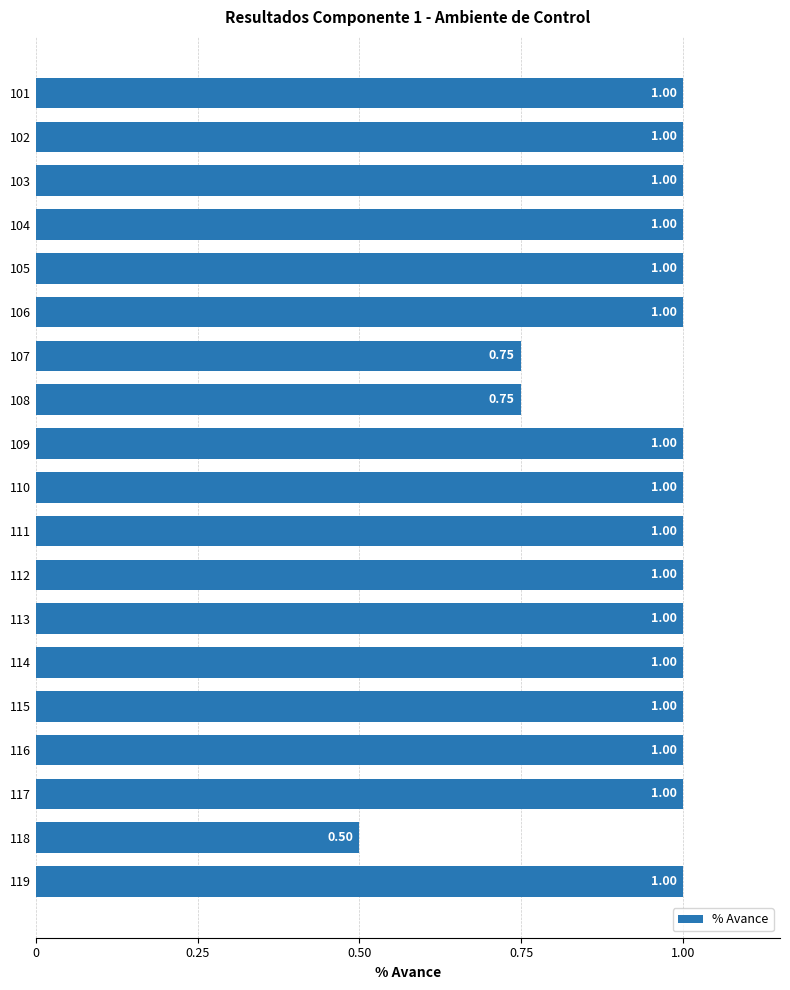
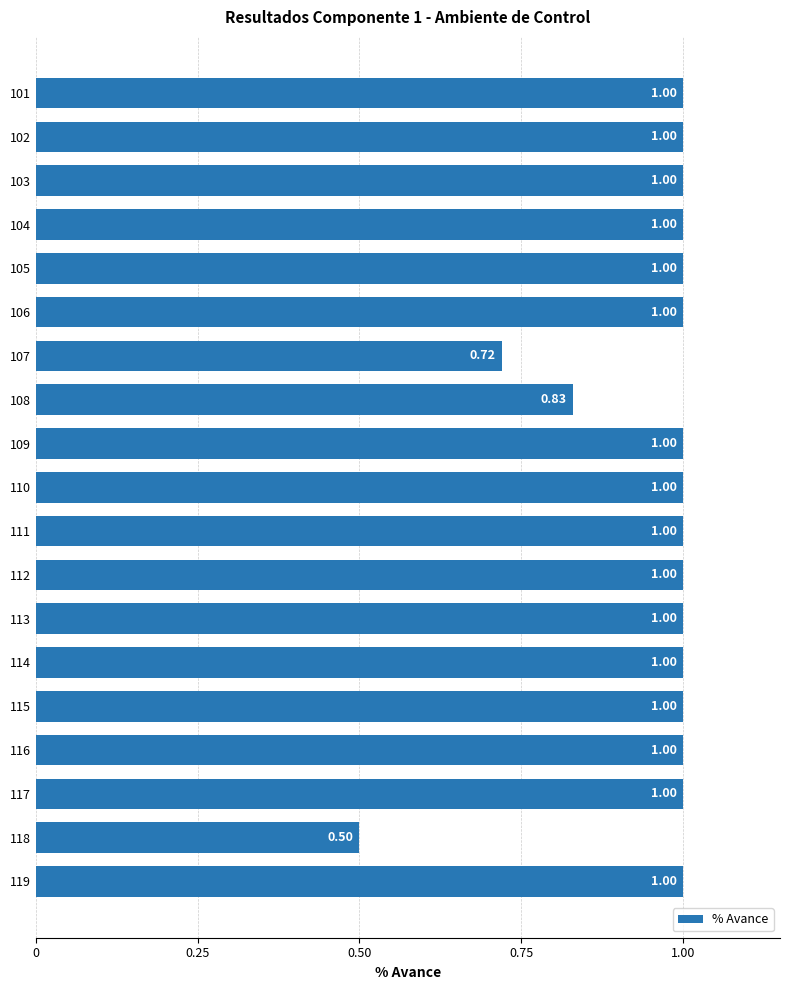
  {
    "101": 1.00,
    "102": 1.00,
    "103": 1.00,
    "104": 1.00,
    "105": 1.00,
    "106": 1.00,
-   "107": 0.75,
-   "108": 0.75,
+   "107": 0.72,
+   "108": 0.83,
    "109": 1.00,
    "110": 1.00,
    "111": 1.00,
    "112": 1.00,
    "113": 1.00,
    "114": 1.00,
    "115": 1.00,
    "116": 1.00,
    "117": 1.00,
    "118": 0.50,
    "119": 1.00
  }
